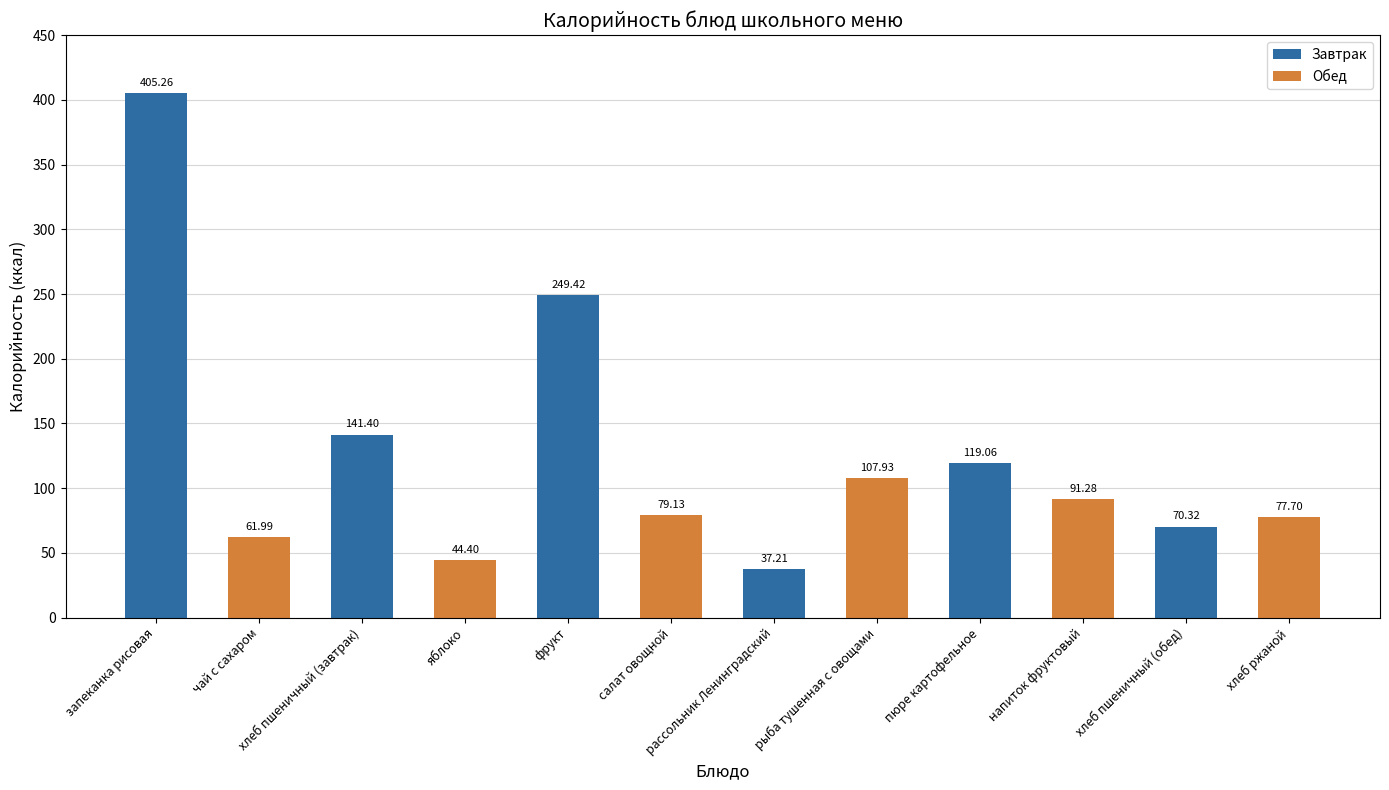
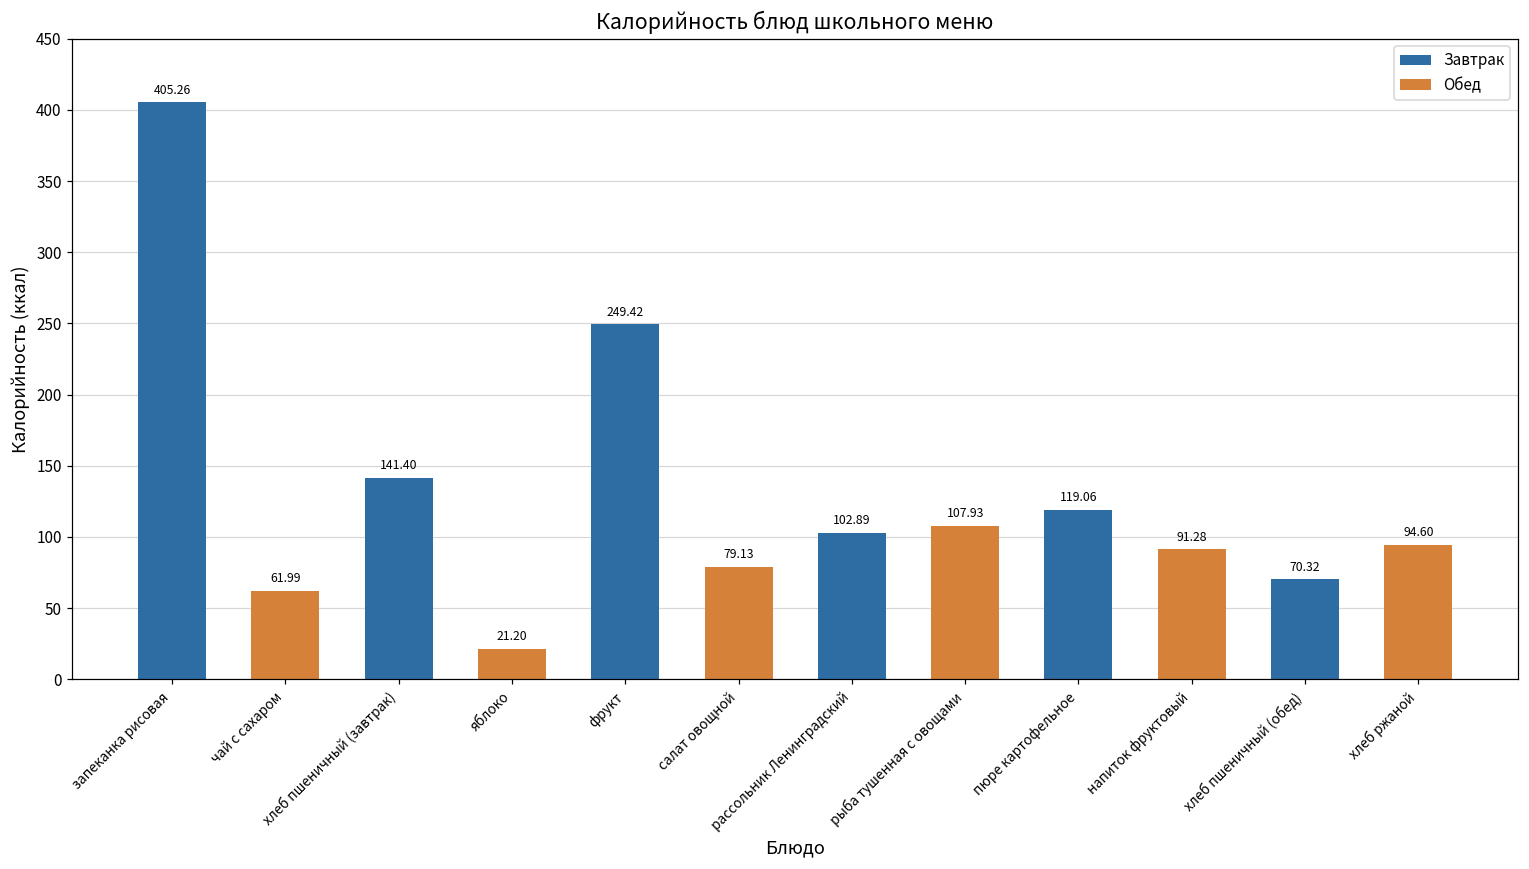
  {
    "запеканка рисовая": 405.26,
    "чай с сахаром": 61.99,
    "хлеб пшеничный (завтрак)": 141.40,
-   "яблоко": 44.40,
+   "яблоко": 21.20,
    "фрукт": 249.42,
    "салат овощной": 79.13,
-   "рассольник Ленинградский": 37.21,
+   "рассольник Ленинградский": 102.89,
    "рыба тушенная с овощами": 107.93,
    "пюре картофельное": 119.06,
    "напиток фруктовый": 91.28,
    "хлеб пшеничный (обед)": 70.32,
-   "хлеб ржаной": 77.70
+   "хлеб ржаной": 94.60
  }
